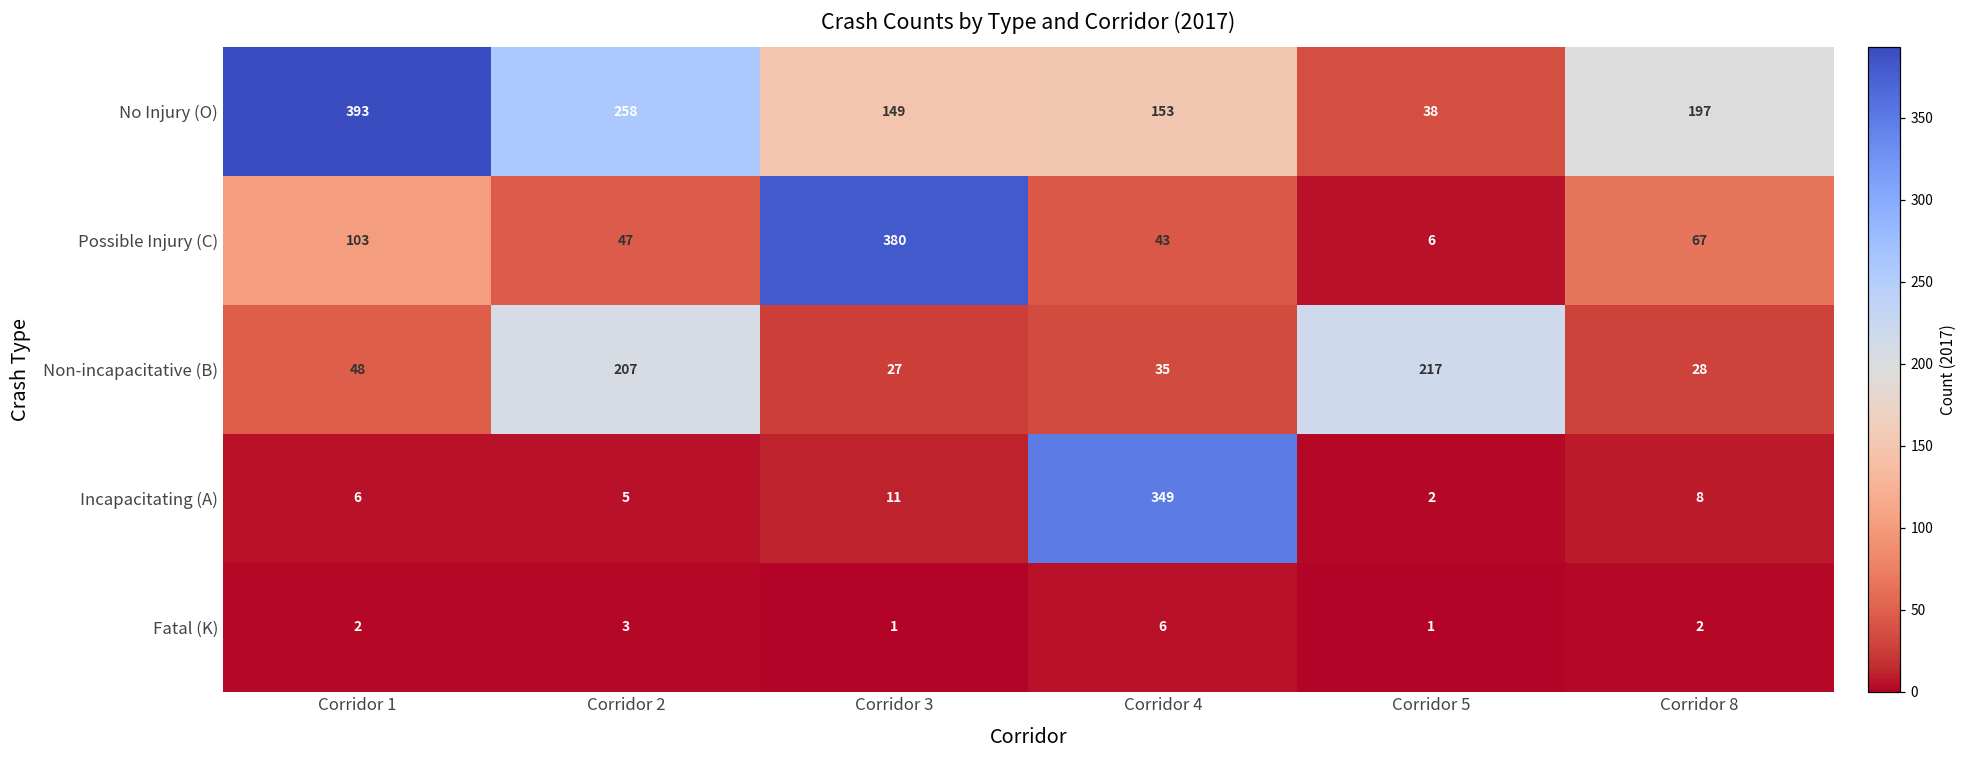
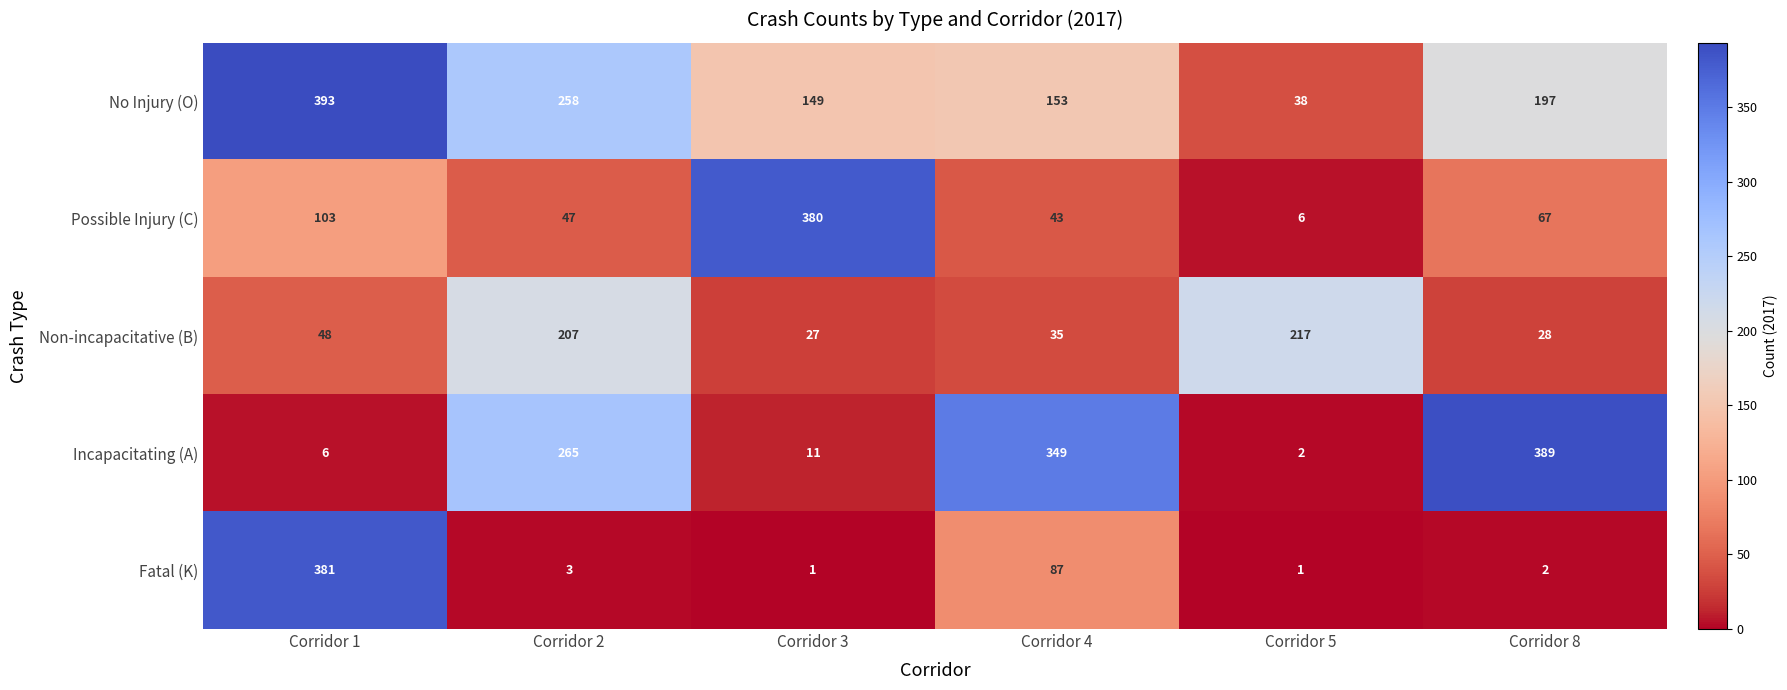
  {
    "No Injury (O)": {
      "Corridor 1": 393,
      "Corridor 2": 258,
      "Corridor 3": 149,
      "Corridor 4": 153,
      "Corridor 5": 38,
      "Corridor 8": 197
    },
    "Possible Injury (C)": {
      "Corridor 1": 103,
      "Corridor 2": 47,
      "Corridor 3": 380,
      "Corridor 4": 43,
      "Corridor 5": 6,
      "Corridor 8": 67
    },
    "Non-incapacitative (B)": {
      "Corridor 1": 48,
      "Corridor 2": 207,
      "Corridor 3": 27,
      "Corridor 4": 35,
      "Corridor 5": 217,
      "Corridor 8": 28
    },
    "Incapacitating (A)": {
      "Corridor 1": 6,
-     "Corridor 2": 5,
+     "Corridor 2": 265,
      "Corridor 3": 11,
      "Corridor 4": 349,
      "Corridor 5": 2,
-     "Corridor 8": 8
+     "Corridor 8": 389
    },
    "Fatal (K)": {
-     "Corridor 1": 2,
+     "Corridor 1": 381,
      "Corridor 2": 3,
      "Corridor 3": 1,
-     "Corridor 4": 6,
+     "Corridor 4": 87,
      "Corridor 5": 1,
      "Corridor 8": 2
    }
  }
